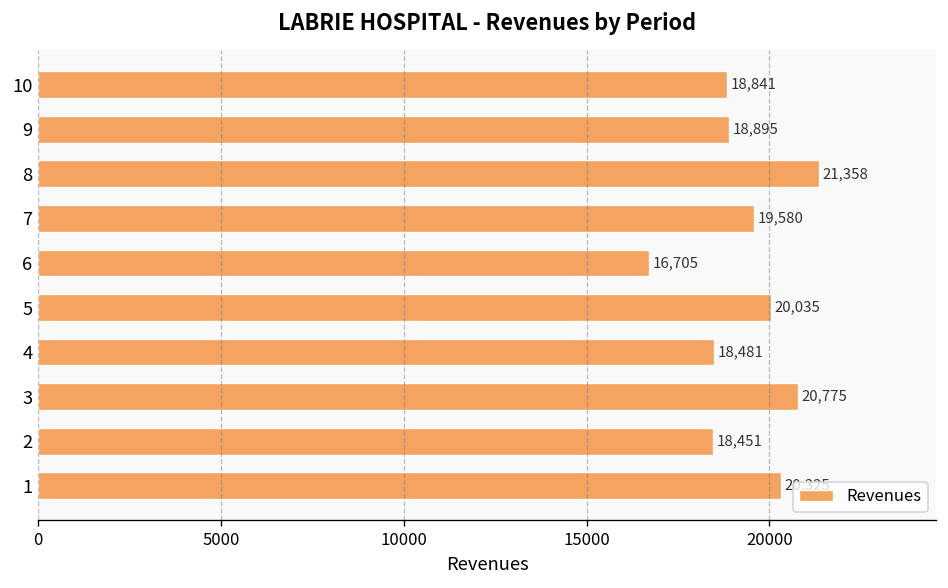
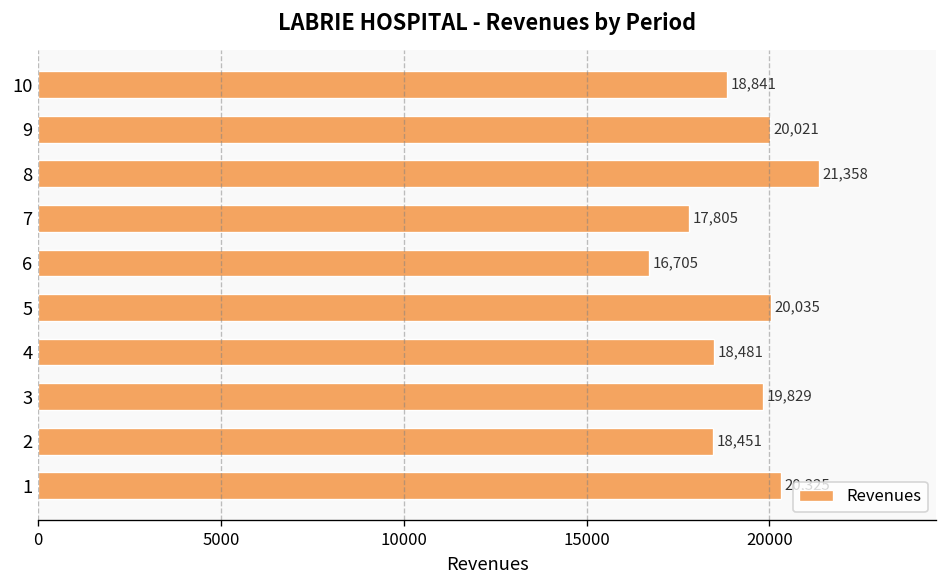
  {
    "10": "18,841",
-   "9": "18,895",
+   "9": "20,021",
    "8": "21,358",
-   "7": "19,580",
+   "7": "17,805",
    "6": "16,705",
    "5": "20,035",
    "4": "18,481",
-   "3": "20,775",
+   "3": "19,829",
    "2": "18,451"
  }
